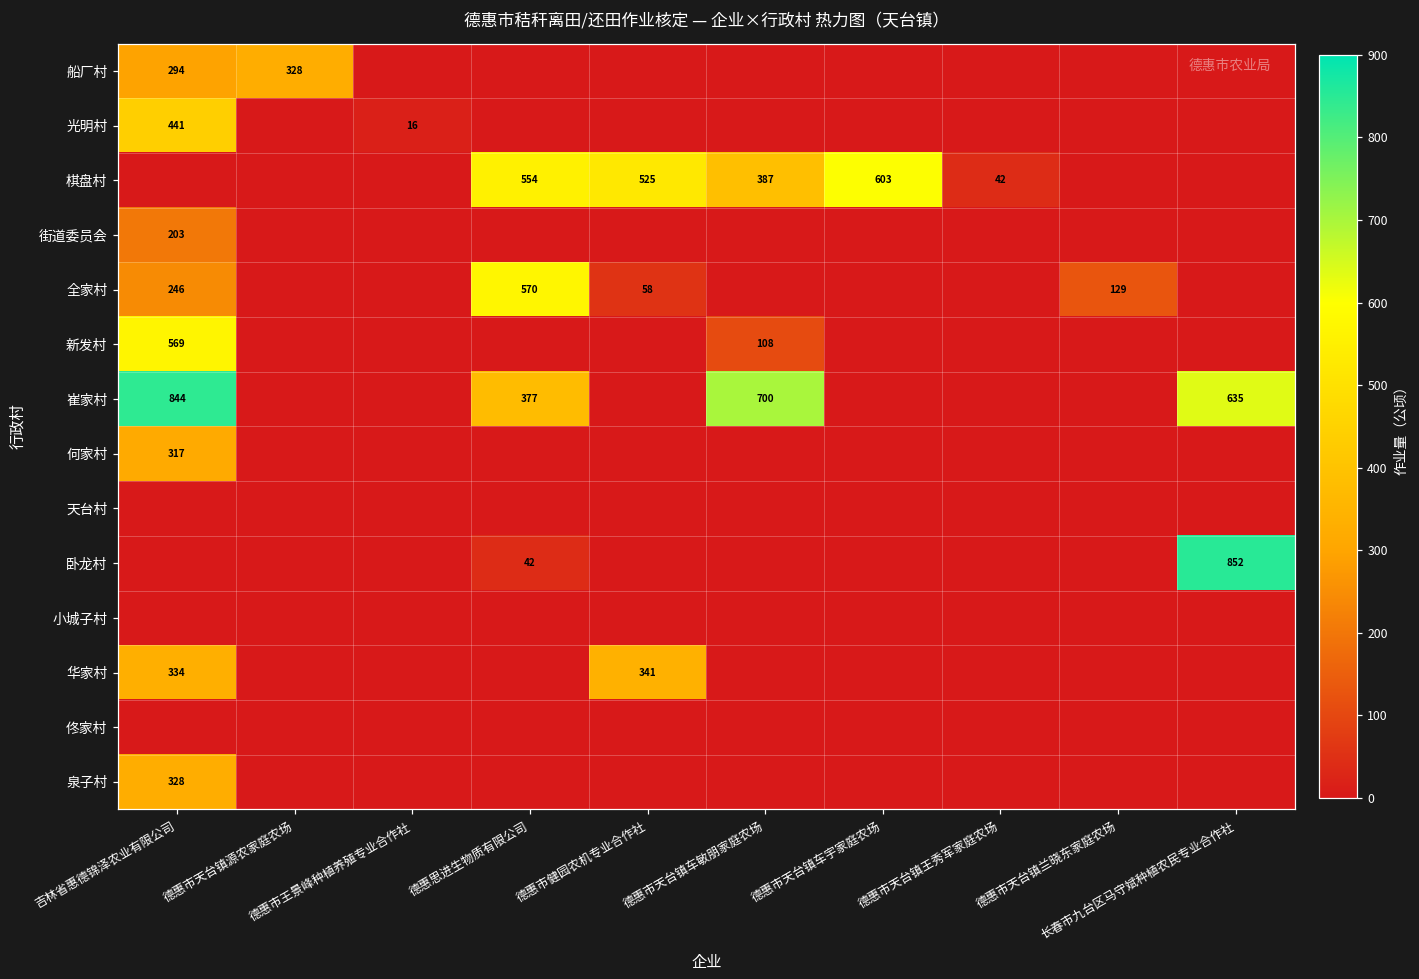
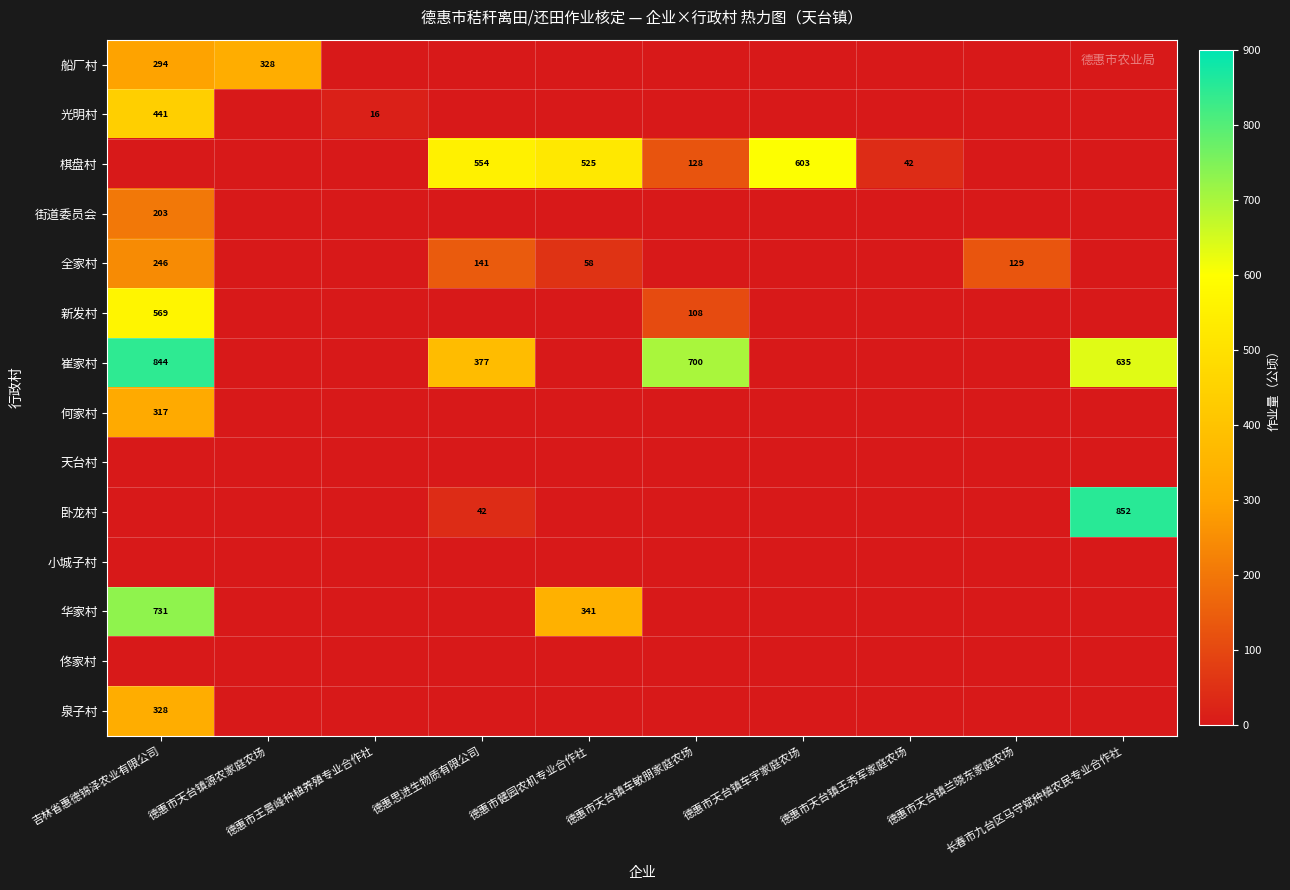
  {
    "船厂村": {
      "吉林省惠德锦泽农业有限公司": 294,
      "德惠市天台镇源农家庭农场": 328
    },
    "光明村": {
      "吉林省惠德锦泽农业有限公司": 441,
      "德惠市王景峰种植养殖专业合作社": 16
    },
    "棋盘村": {
      "德惠思进生物质有限公司": 554,
      "德惠市健园农机专业合作社": 525,
-     "德惠市天台镇车敏朋家庭农场": 387,
+     "德惠市天台镇车敏朋家庭农场": 128,
      "德惠市天台镇车宇家庭农场": 603,
      "德惠市天台镇王秀军家庭农场": 42
    },
    "街道委员会": {
      "吉林省惠德锦泽农业有限公司": 203
    },
    "全家村": {
      "吉林省惠德锦泽农业有限公司": 246,
-     "德惠思进生物质有限公司": 570,
+     "德惠思进生物质有限公司": 141,
      "德惠市健园农机专业合作社": 58,
      "德惠市天台镇兰晓东家庭农场": 129
    },
    "新发村": {
      "吉林省惠德锦泽农业有限公司": 569,
      "德惠市天台镇车敏朋家庭农场": 108
    },
    "崔家村": {
      "吉林省惠德锦泽农业有限公司": 844,
      "德惠思进生物质有限公司": 377,
      "德惠市天台镇车敏朋家庭农场": 700,
      "长春市九台区马守斌种植农民专业合作社": 635
    },
    "何家村": {
      "吉林省惠德锦泽农业有限公司": 317
    },
    "卧龙村": {
      "德惠思进生物质有限公司": 42,
      "长春市九台区马守斌种植农民专业合作社": 852
    },
    "华家村": {
-     "吉林省惠德锦泽农业有限公司": 334,
+     "吉林省惠德锦泽农业有限公司": 731,
      "德惠市健园农机专业合作社": 341
    },
    "泉子村": {
      "吉林省惠德锦泽农业有限公司": 328
    }
  }
